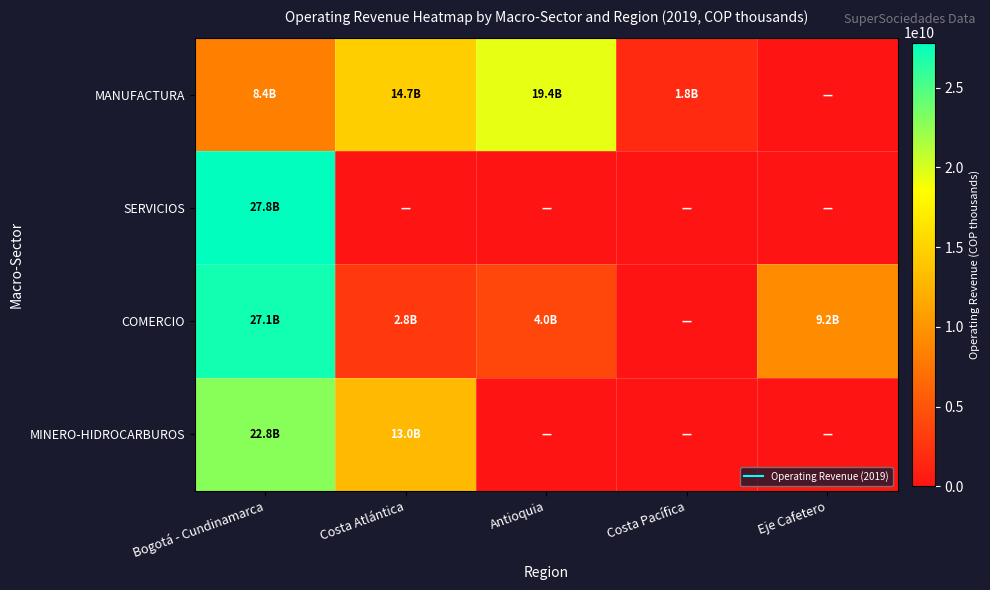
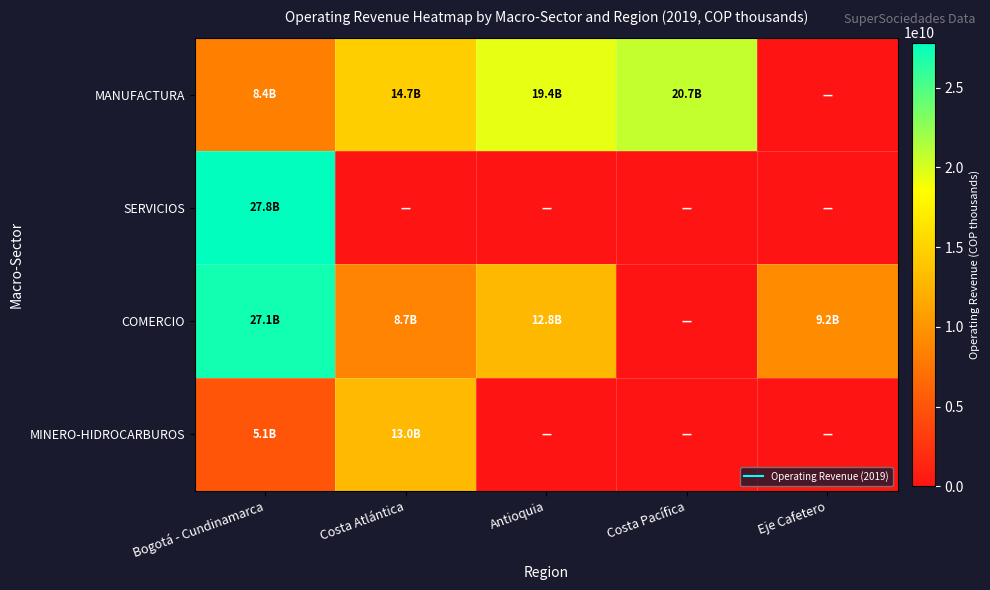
  {
    "MANUFACTURA": {
      "Bogotá - Cundinamarca": "8.4B",
      "Costa Atlántica": "14.7B",
      "Antioquia": "19.4B",
-     "Costa Pacífica": "1.8B"
+     "Costa Pacífica": "20.7B"
    },
    "SERVICIOS": {
      "Bogotá - Cundinamarca": "27.8B"
    },
    "COMERCIO": {
      "Bogotá - Cundinamarca": "27.1B",
-     "Costa Atlántica": "2.8B",
-     "Antioquia": "4.0B",
+     "Costa Atlántica": "8.7B",
+     "Antioquia": "12.8B",
      "Eje Cafetero": "9.2B"
    },
    "MINERO-HIDROCARBUROS": {
-     "Bogotá - Cundinamarca": "22.8B",
+     "Bogotá - Cundinamarca": "5.1B",
      "Costa Atlántica": "13.0B"
    }
  }
